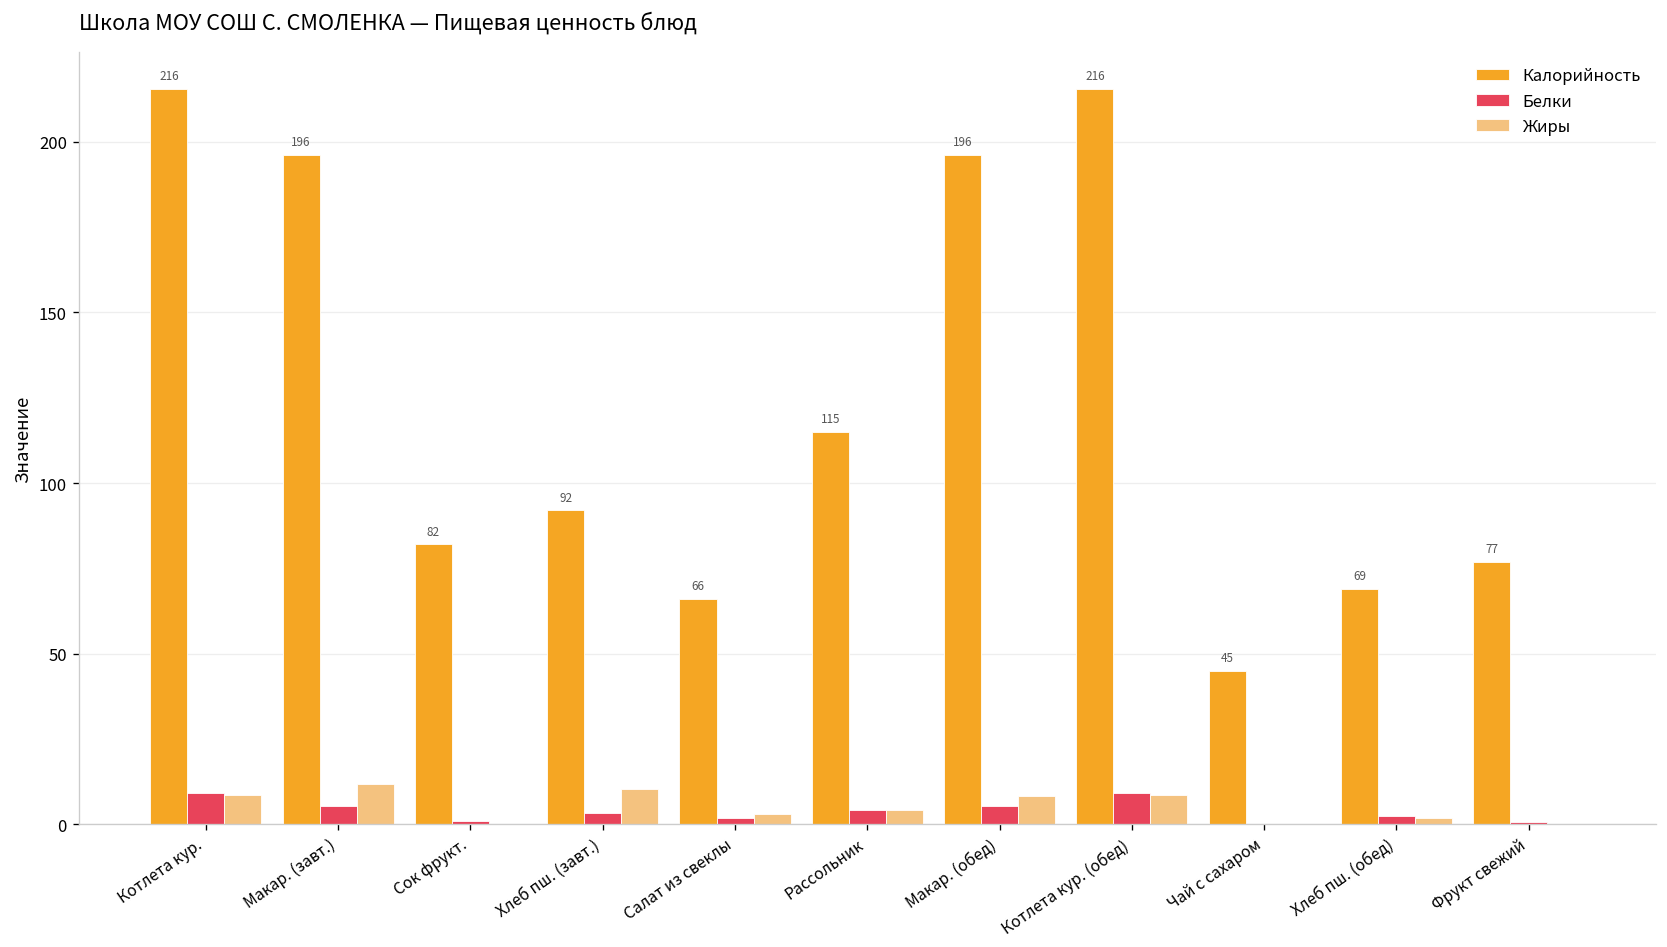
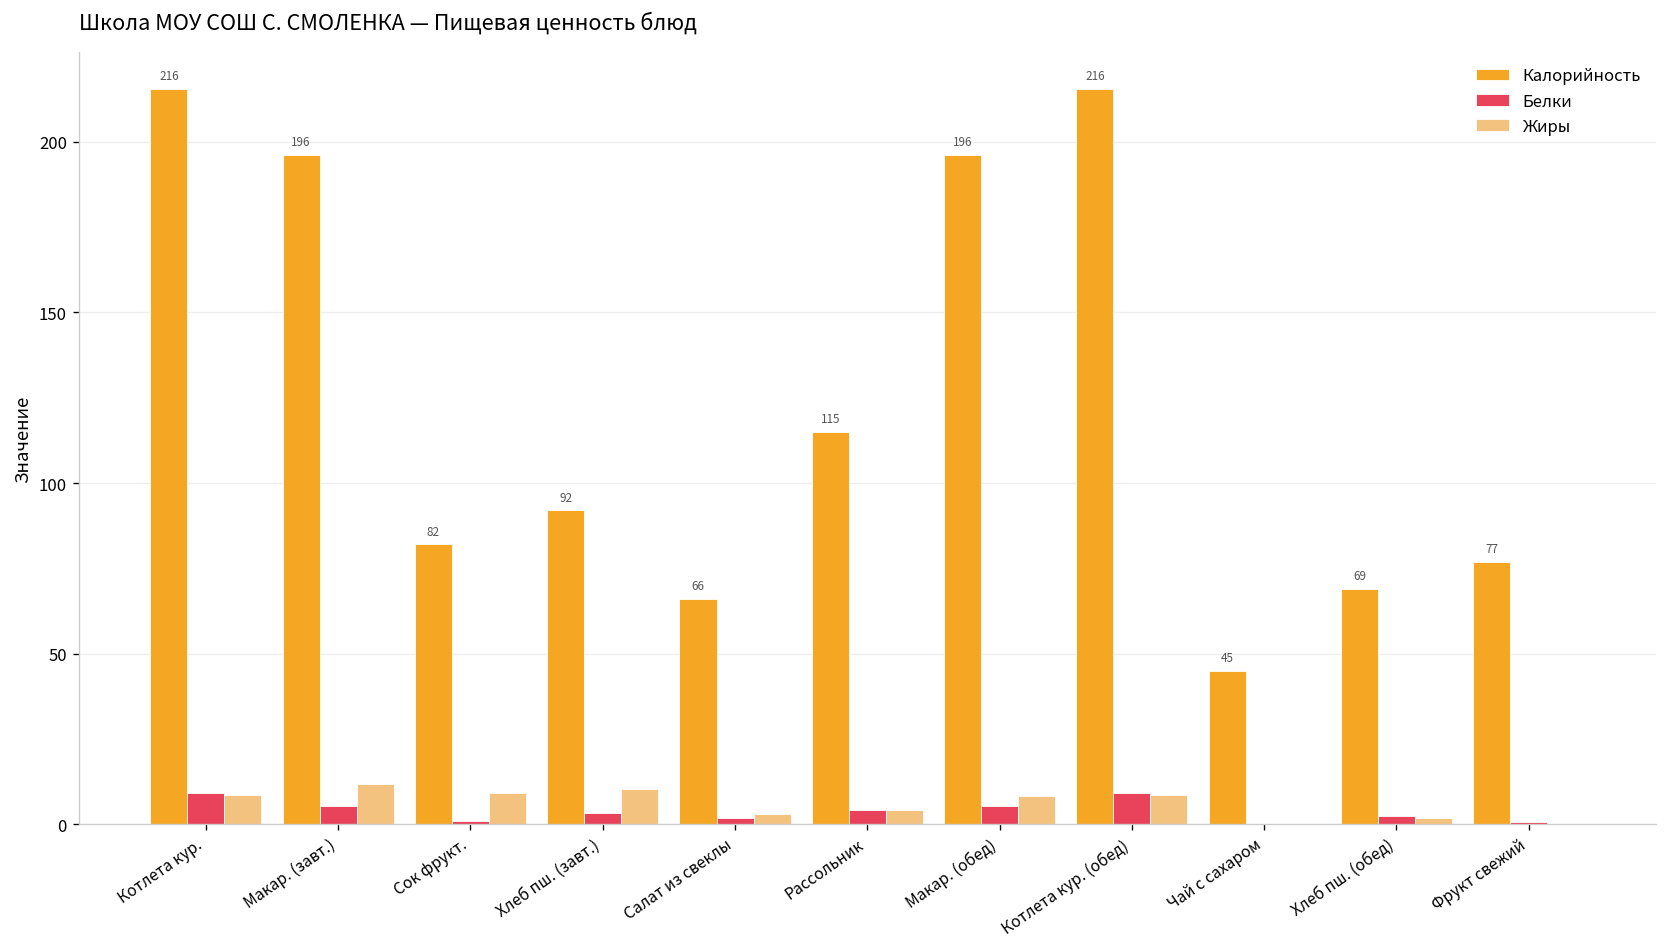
  {
    "Калорийность": {
      "Котлета кур.": 216,
      "Макар. (завт.)": 196,
      "Сок фрукт.": 82,
      "Хлеб пш. (завт.)": 92,
      "Салат из свеклы": 66,
      "Рассольник": 115,
      "Макар. (обед)": 196,
      "Котлета кур. (обед)": 216,
      "Чай с сахаром": 45,
      "Хлеб пш. (обед)": 69,
      "Фрукт свежий": 77
    },
    "Белки": {
      "Котлета кур.": 9,
      "Макар. (завт.)": 5,
      "Сок фрукт.": 1,
      "Хлеб пш. (завт.)": 3,
      "Салат из свеклы": 2,
      "Рассольник": 4,
      "Макар. (обед)": 5,
      "Котлета кур. (обед)": 9,
      "Хлеб пш. (обед)": 2
    },
    "Жиры": {
      "Котлета кур.": 9,
      "Макар. (завт.)": 12,
-     "Сок фрукт.": 0,
+     "Сок фрукт.": 9,
      "Хлеб пш. (завт.)": 10,
      "Салат из свеклы": 3,
      "Рассольник": 4,
      "Макар. (обед)": 8,
      "Котлета кур. (обед)": 9,
      "Хлеб пш. (обед)": 2
    }
  }
